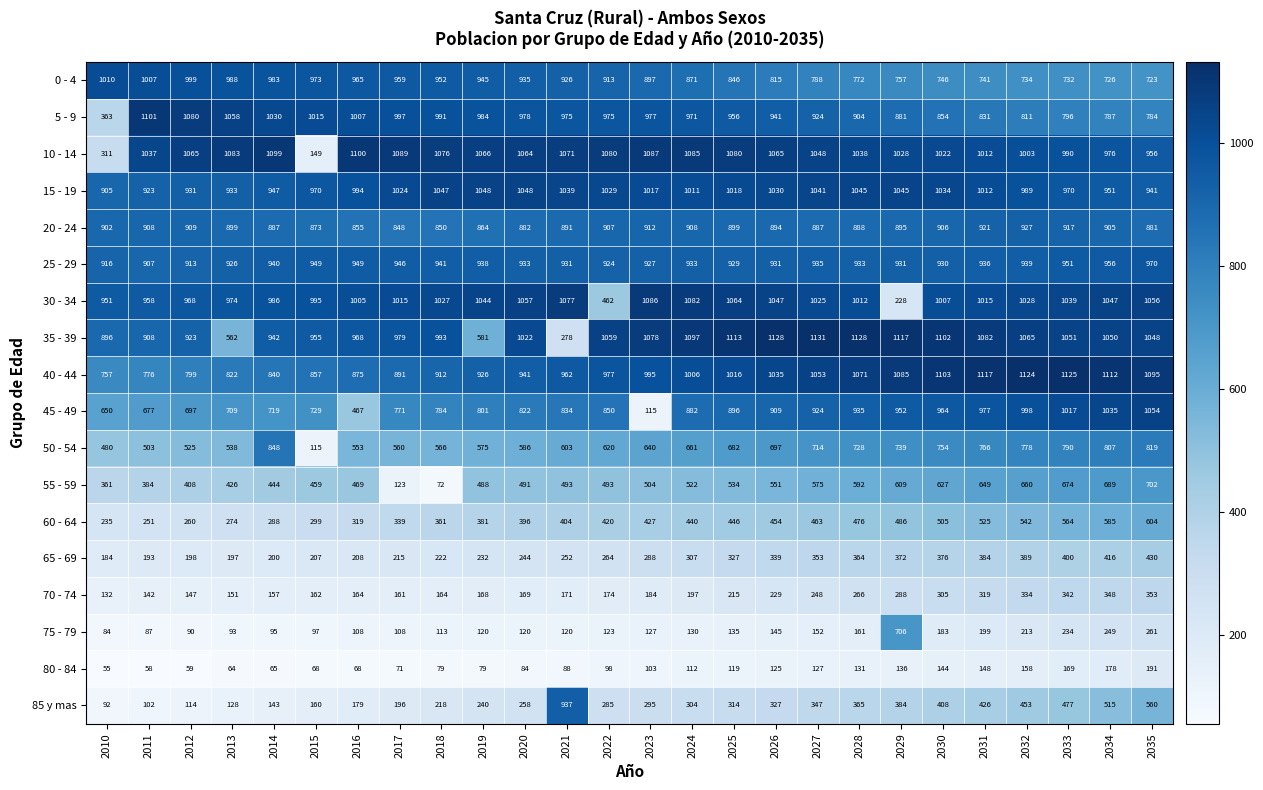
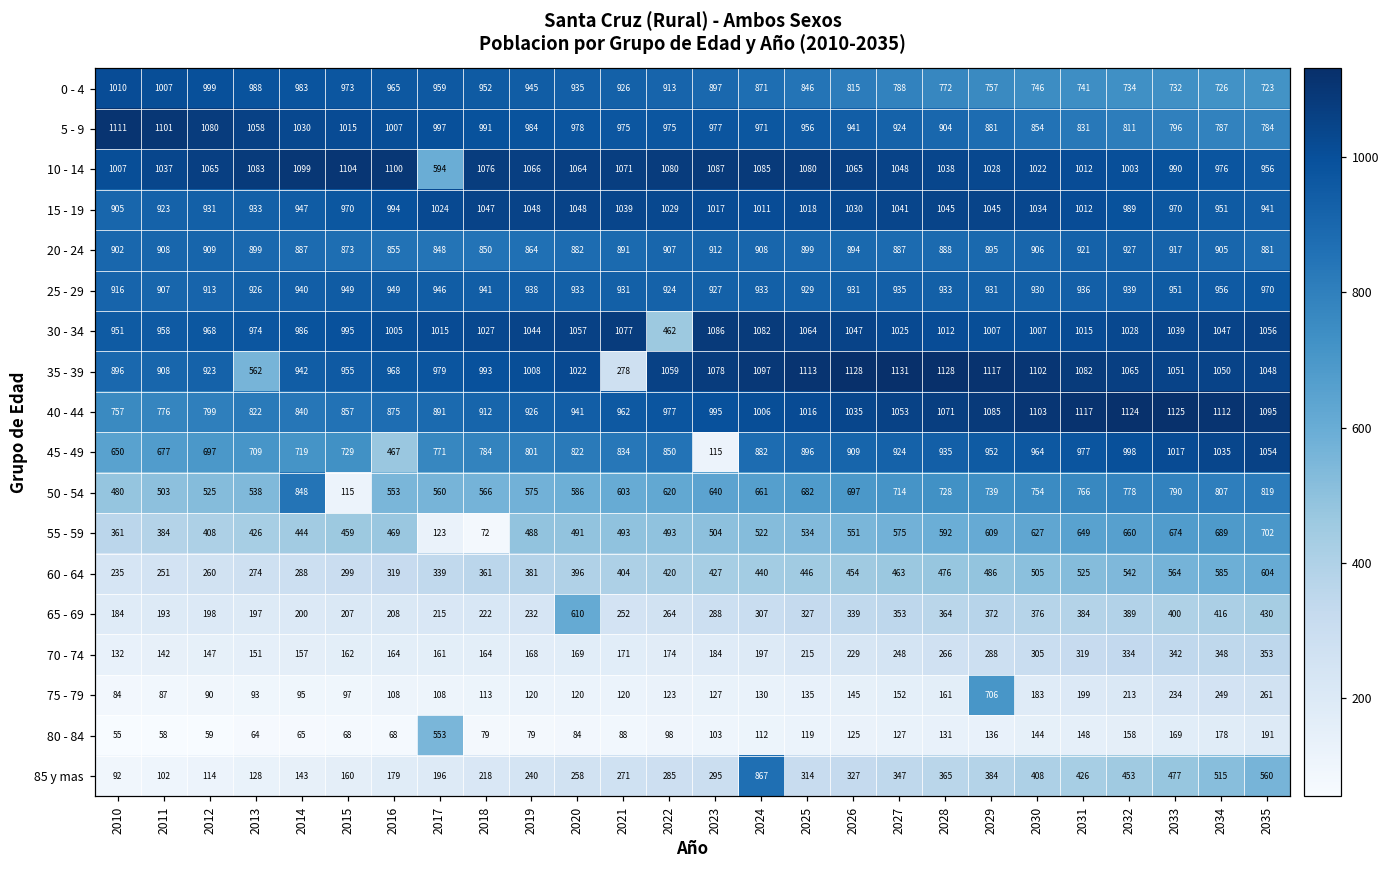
  {
    "5 - 9": {
-     "2010": 363,
+     "2010": 1111,
      "2011": 1101,
      "2012": 1080,
      "2013": 1058,
      "2014": 1030,
      "2015": 1015,
      "2016": 1007,
      "2017": 997,
      "2018": 991,
      "2019": 984,
      "2020": 978,
      "2021": 975,
      "2022": 975,
      "2023": 977,
      "2024": 971,
      "2025": 956,
      "2026": 941,
      "2027": 924,
      "2028": 904,
      "2029": 881,
      "2030": 854,
      "2031": 831,
      "2032": 811,
      "2033": 796,
      "2034": 787,
      "2035": 784
    },
    "10 - 14": {
-     "2010": 311,
+     "2010": 1007,
      "2011": 1037,
      "2012": 1065,
      "2013": 1083,
      "2014": 1099,
-     "2015": 149,
+     "2015": 1104,
      "2016": 1100,
-     "2017": 1089,
+     "2017": 594,
      "2018": 1076,
      "2019": 1066,
      "2020": 1064,
      "2021": 1071,
      "2022": 1080,
      "2023": 1087,
      "2024": 1085,
      "2025": 1080,
      "2026": 1065,
      "2027": 1048,
      "2028": 1038,
      "2029": 1028,
      "2030": 1022,
      "2031": 1012,
      "2032": 1003,
      "2033": 990,
      "2034": 976,
      "2035": 956
    },
    "30 - 34": {
      "2010": 951,
      "2011": 958,
      "2012": 968,
      "2013": 974,
      "2014": 986,
      "2015": 995,
      "2016": 1005,
      "2017": 1015,
      "2018": 1027,
      "2019": 1044,
      "2020": 1057,
      "2021": 1077,
      "2022": 462,
      "2023": 1086,
      "2024": 1082,
      "2025": 1064,
      "2026": 1047,
      "2027": 1025,
      "2028": 1012,
-     "2029": 228,
+     "2029": 1007,
      "2030": 1007,
      "2031": 1015,
      "2032": 1028,
      "2033": 1039,
      "2034": 1047,
      "2035": 1056
    },
    "35 - 39": {
      "2010": 896,
      "2011": 908,
      "2012": 923,
      "2013": 562,
      "2014": 942,
      "2015": 955,
      "2016": 968,
      "2017": 979,
      "2018": 993,
-     "2019": 581,
+     "2019": 1008,
      "2020": 1022,
      "2021": 278,
      "2022": 1059,
      "2023": 1078,
      "2024": 1097,
      "2025": 1113,
      "2026": 1128,
      "2027": 1131,
      "2028": 1128,
      "2029": 1117,
      "2030": 1102,
      "2031": 1082,
      "2032": 1065,
      "2033": 1051,
      "2034": 1050,
      "2035": 1048
    },
    "65 - 69": {
      "2010": 184,
      "2011": 193,
      "2012": 198,
      "2013": 197,
      "2014": 200,
      "2015": 207,
      "2016": 208,
      "2017": 215,
      "2018": 222,
      "2019": 232,
-     "2020": 244,
+     "2020": 610,
      "2021": 252,
      "2022": 264,
      "2023": 288,
      "2024": 307,
      "2025": 327,
      "2026": 339,
      "2027": 353,
      "2028": 364,
      "2029": 372,
      "2030": 376,
      "2031": 384,
      "2032": 389,
      "2033": 400,
      "2034": 416,
      "2035": 430
    },
    "80 - 84": {
      "2010": 55,
      "2011": 58,
      "2012": 59,
      "2013": 64,
      "2014": 65,
      "2015": 68,
      "2016": 68,
-     "2017": 71,
+     "2017": 553,
      "2018": 79,
      "2019": 79,
      "2020": 84,
      "2021": 88,
      "2022": 98,
      "2023": 103,
      "2024": 112,
      "2025": 119,
      "2026": 125,
      "2027": 127,
      "2028": 131,
      "2029": 136,
      "2030": 144,
      "2031": 148,
      "2032": 158,
      "2033": 169,
      "2034": 178,
      "2035": 191
    },
    "85 y mas": {
      "2010": 92,
      "2011": 102,
      "2012": 114,
      "2013": 128,
      "2014": 143,
      "2015": 160,
      "2016": 179,
      "2017": 196,
      "2018": 218,
      "2019": 240,
      "2020": 258,
-     "2021": 937,
+     "2021": 271,
      "2022": 285,
      "2023": 295,
-     "2024": 304,
+     "2024": 867,
      "2025": 314,
      "2026": 327,
      "2027": 347,
      "2028": 365,
      "2029": 384,
      "2030": 408,
      "2031": 426,
      "2032": 453,
      "2033": 477,
      "2034": 515,
      "2035": 560
    }
  }
